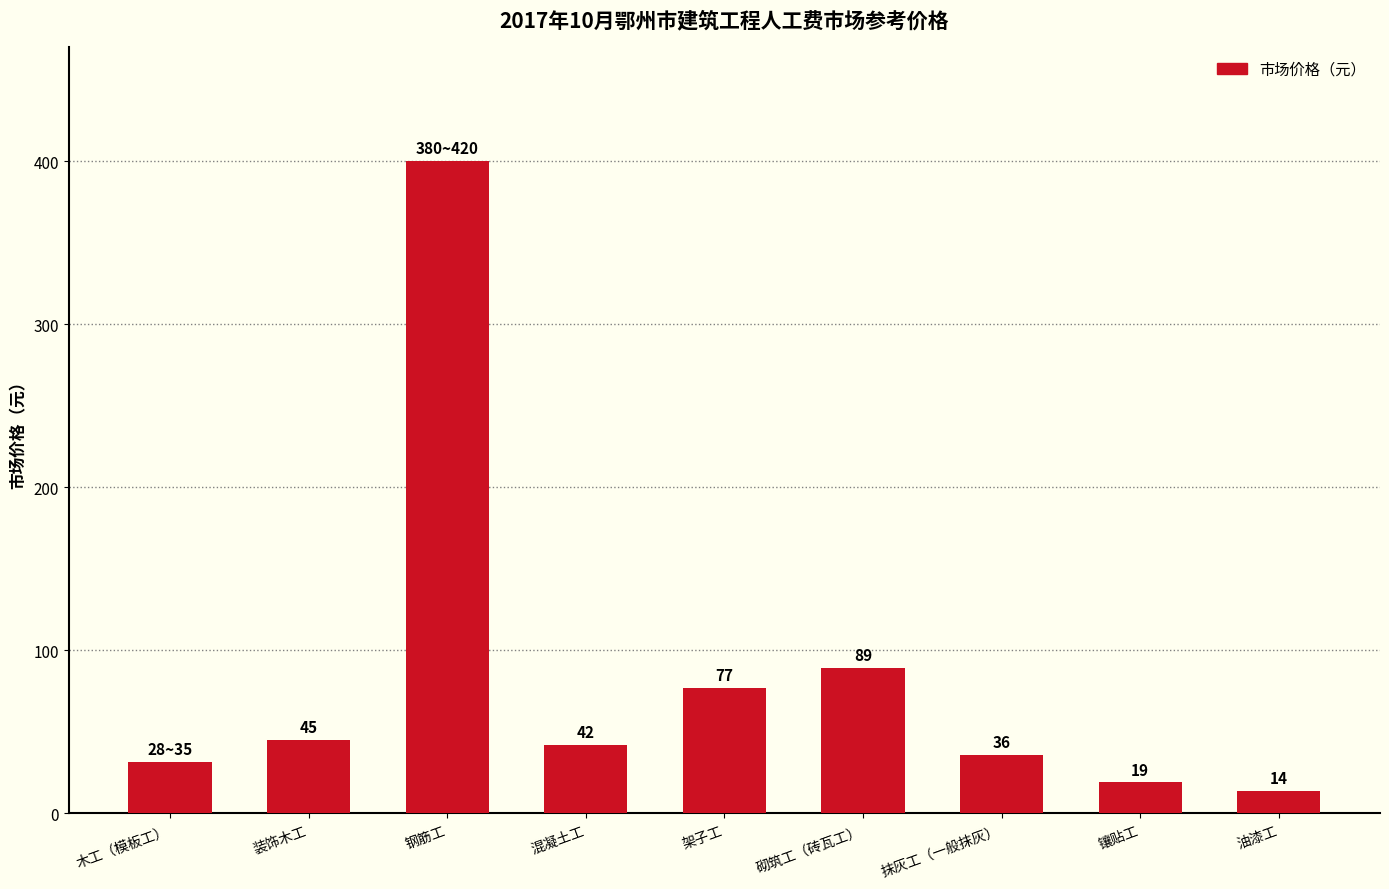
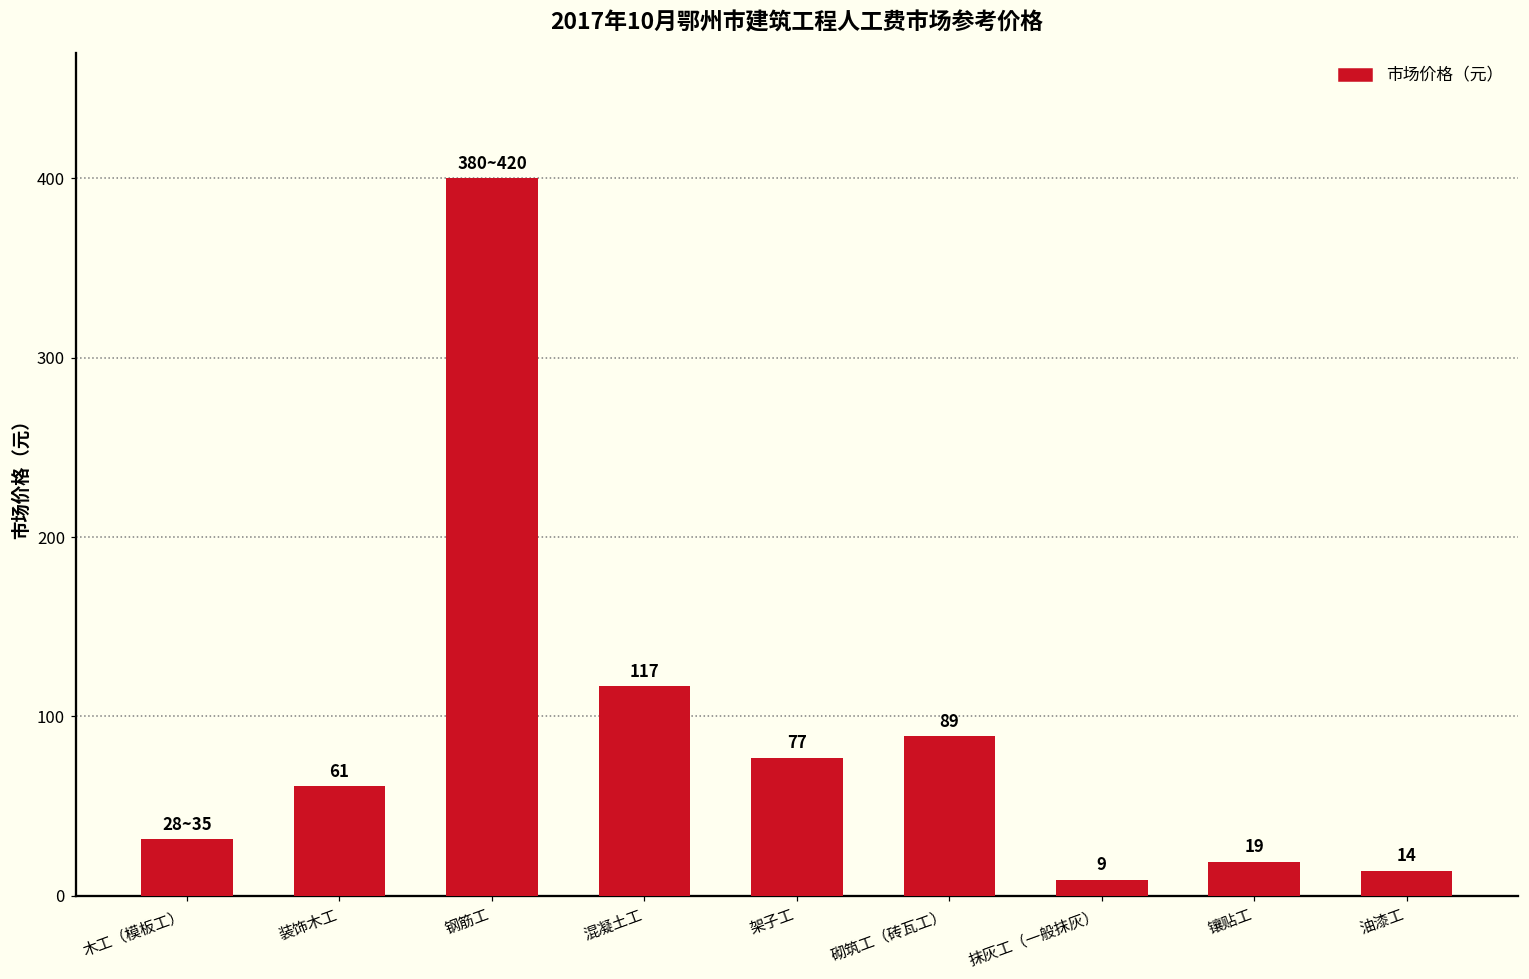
  {
-   "装饰木工": 45,
-   "混凝土工": 42,
+   "装饰木工": 61,
+   "混凝土工": 117,
    "架子工": 77,
    "砌筑工（砖瓦工）": 89,
-   "抹灰工（一般抹灰）": 36,
+   "抹灰工（一般抹灰）": 9,
    "镶贴工": 19,
    "油漆工": 14
  }
